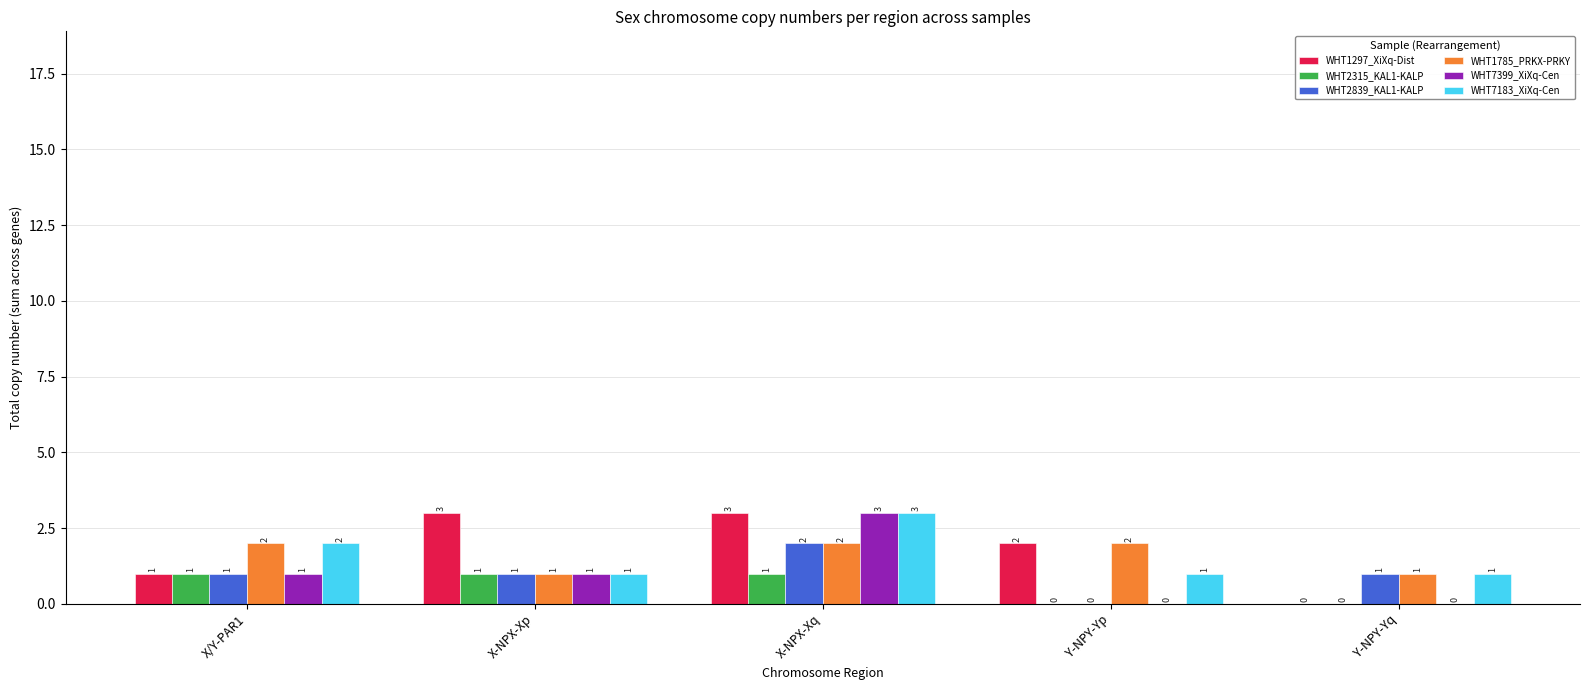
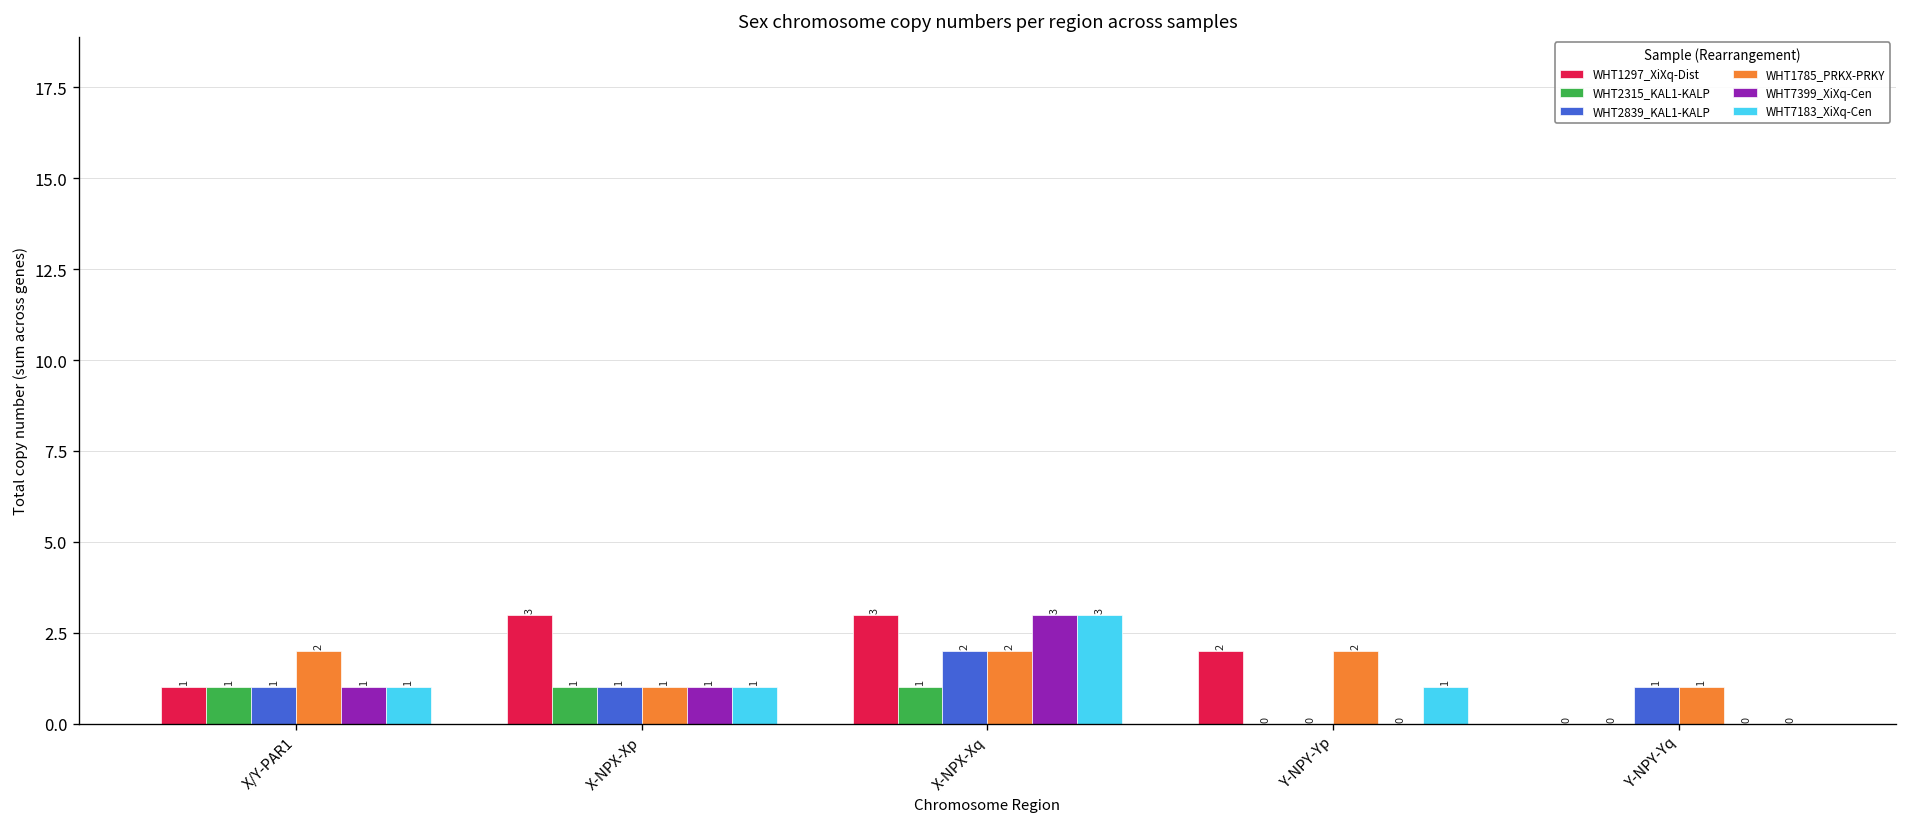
  {
    "WHT1297_XiXq-Dist": {
      "X/Y-PAR1": 1,
      "X-NPX-Xp": 3,
      "X-NPX-Xq": 3,
      "Y-NPY-Yp": 2,
      "Y-NPY-Yq": 0
    },
    "WHT2315_KAL1-KALP": {
      "X/Y-PAR1": 1,
      "X-NPX-Xp": 1,
      "X-NPX-Xq": 1,
      "Y-NPY-Yp": 0,
      "Y-NPY-Yq": 0
    },
    "WHT2839_KAL1-KALP": {
      "X/Y-PAR1": 1,
      "X-NPX-Xp": 1,
      "X-NPX-Xq": 2,
      "Y-NPY-Yp": 0,
      "Y-NPY-Yq": 1
    },
    "WHT1785_PRKX-PRKY": {
      "X/Y-PAR1": 2,
      "X-NPX-Xp": 1,
      "X-NPX-Xq": 2,
      "Y-NPY-Yp": 2,
      "Y-NPY-Yq": 1
    },
    "WHT7399_XiXq-Cen": {
      "X/Y-PAR1": 1,
      "X-NPX-Xp": 1,
      "X-NPX-Xq": 3,
      "Y-NPY-Yp": 0,
      "Y-NPY-Yq": 0
    },
    "WHT7183_XiXq-Cen": {
-     "X/Y-PAR1": 2,
+     "X/Y-PAR1": 1,
      "X-NPX-Xp": 1,
      "X-NPX-Xq": 3,
      "Y-NPY-Yp": 1,
-     "Y-NPY-Yq": 1
+     "Y-NPY-Yq": 0
    }
  }
